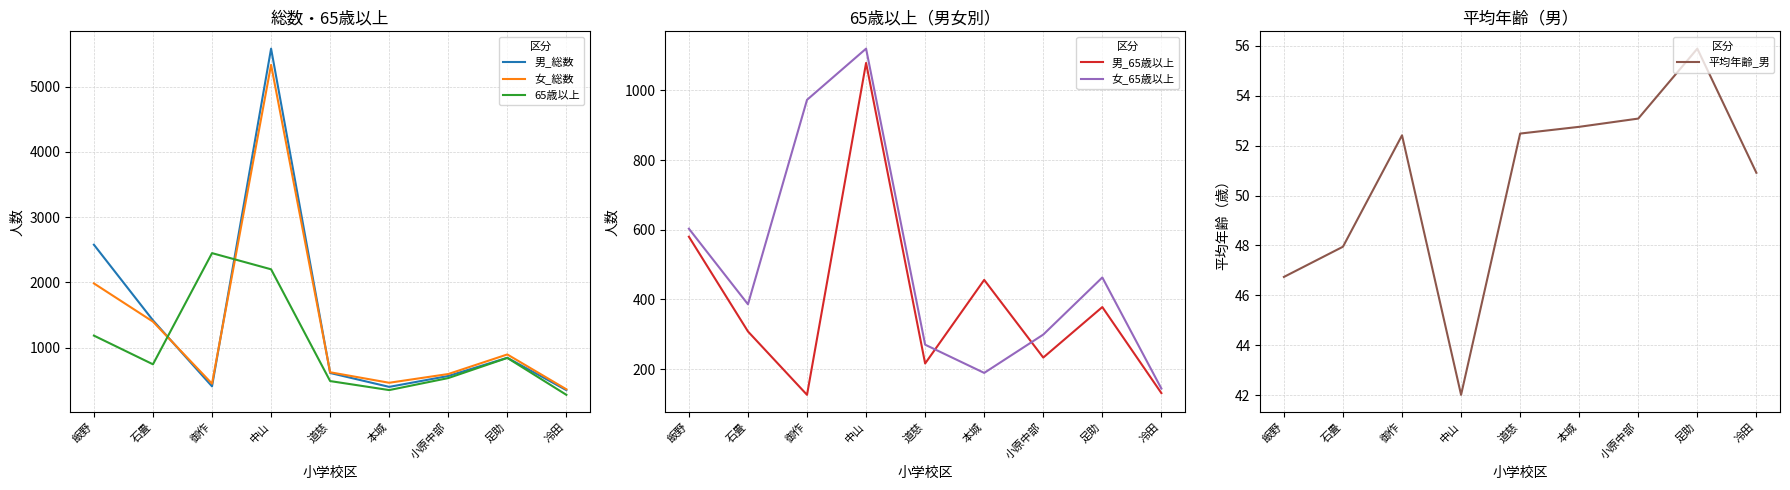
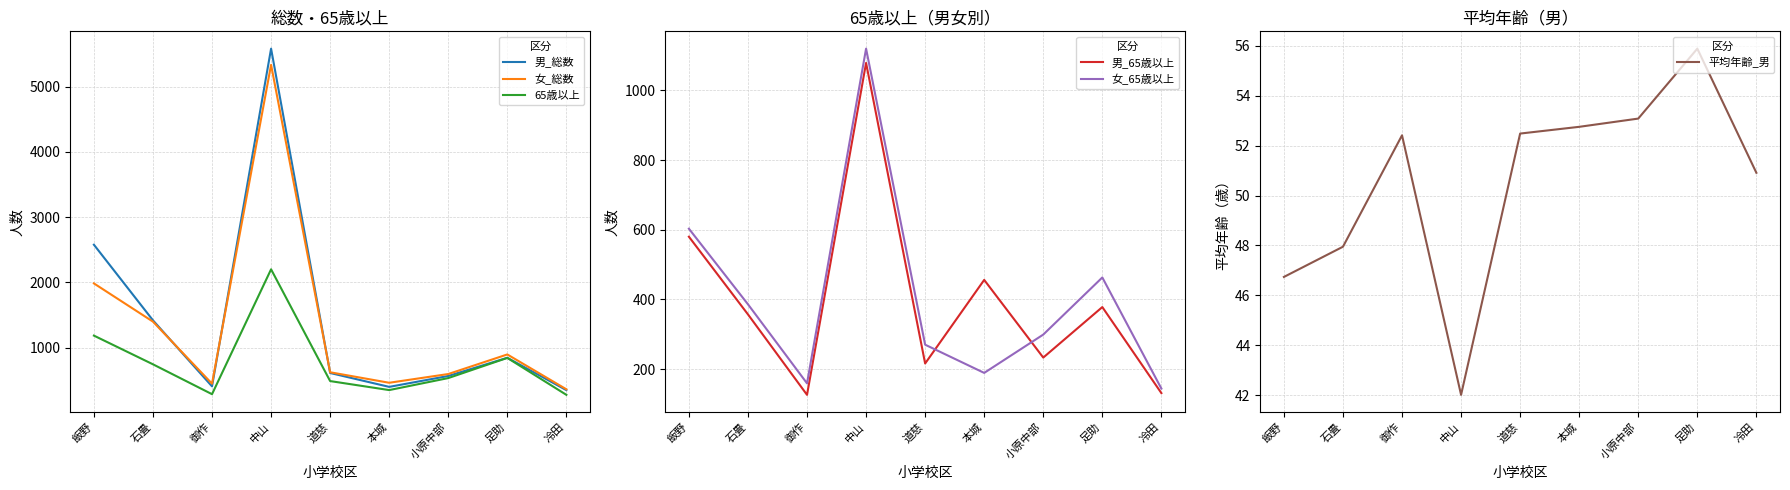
  {
    "総数・65歳以上": {
      "男_総数": {
        "飯野": 2600,
        "御作": 400,
        "中山": 5600,
        "本城": 400
      },
      "女_総数": {
        "飯野": 2000,
        "御作": 400,
        "中山": 5300,
        "本城": 500,
        "足助": 900
      },
      "65歳以上": {
        "飯野": 1200,
        "石畳": 700,
-       "御作": 2400,
+       "御作": 300,
        "中山": 2200,
        "道慈": 500,
        "本城": 300,
        "冷田": 300
      }
    },
    "65歳以上（男女別）": {
      "男_65歳以上": {
        "飯野": 580,
-       "石畳": 310,
+       "石畳": 360,
        "御作": 130,
        "中山": 1080,
        "道慈": 220,
        "本城": 460,
        "小原中部": 230,
        "足助": 380,
        "冷田": 130
      },
      "女_65歳以上": {
        "飯野": 600,
        "石畳": 390,
-       "御作": 970,
+       "御作": 160,
        "中山": 1120,
        "道慈": 270,
        "本城": 190,
        "小原中部": 300,
        "足助": 460,
        "冷田": 140
      }
    },
    "平均年齢（男）": {
      "飯野": 46.7,
      "石畳": 48.0,
      "御作": 52.4,
      "中山": 42.0,
      "道慈": 52.5,
      "本城": 52.8,
      "小原中部": 53.1,
      "冷田": 50.9
    }
  }
